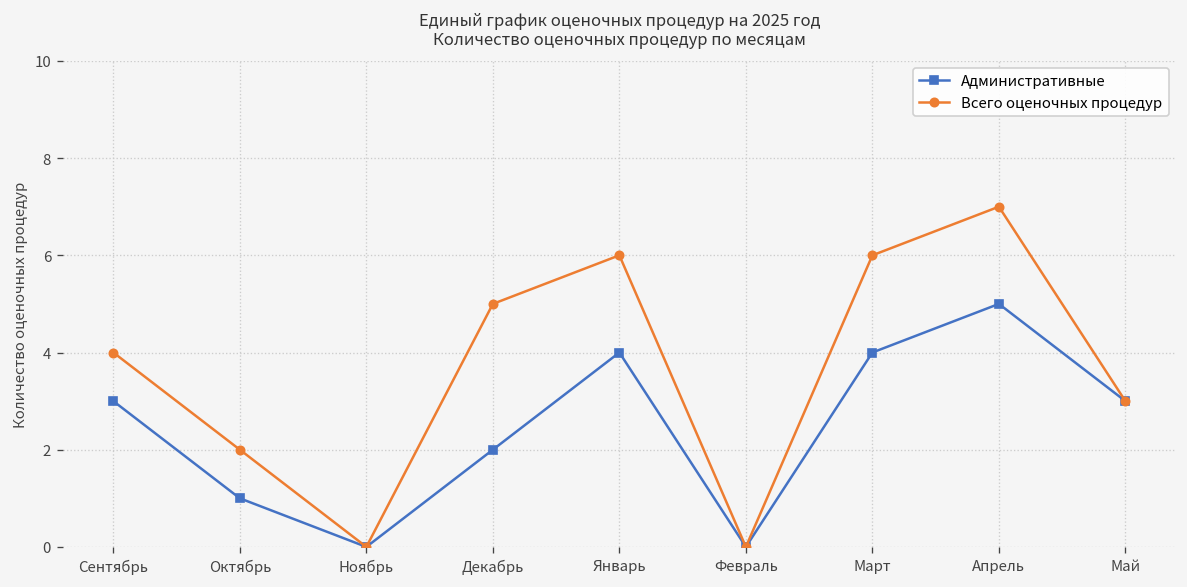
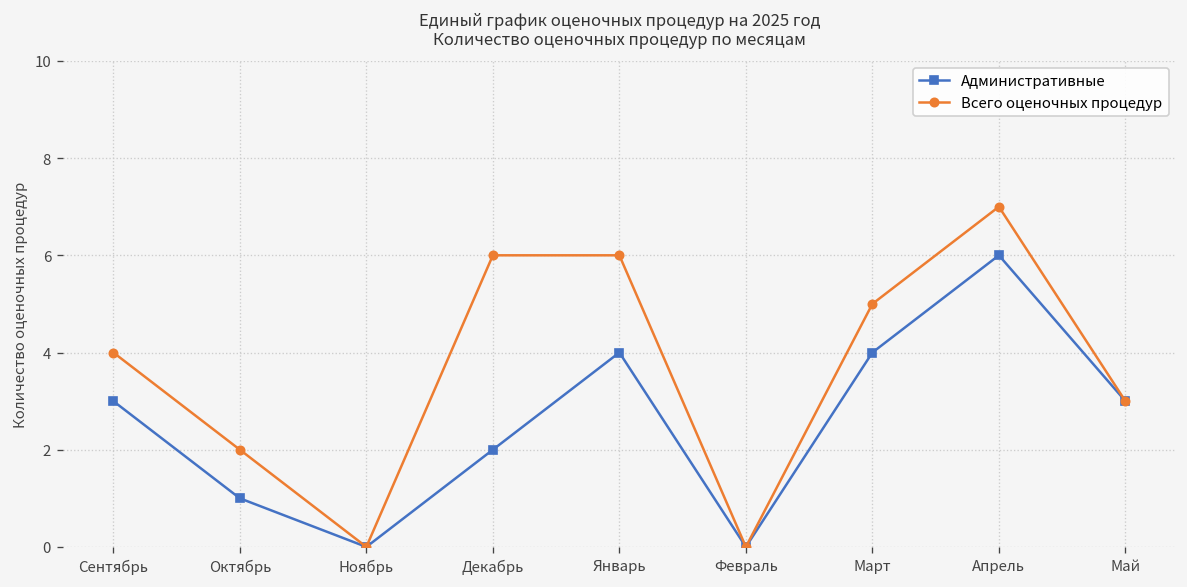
  {
    "Административные": {
      "Сентябрь": 3,
      "Октябрь": 1,
      "Декабрь": 2,
      "Январь": 4,
      "Март": 4,
-     "Апрель": 5
+     "Апрель": 6
    },
    "Всего оценочных процедур": {
      "Сентябрь": 4,
      "Октябрь": 2,
-     "Декабрь": 5,
+     "Декабрь": 6,
      "Январь": 6,
-     "Март": 6,
+     "Март": 5,
      "Апрель": 7
    }
  }
